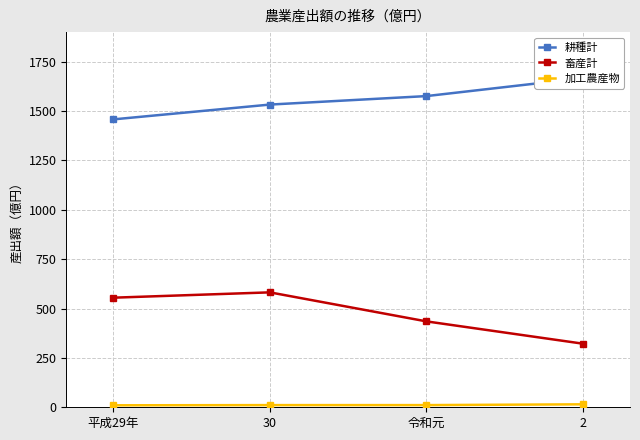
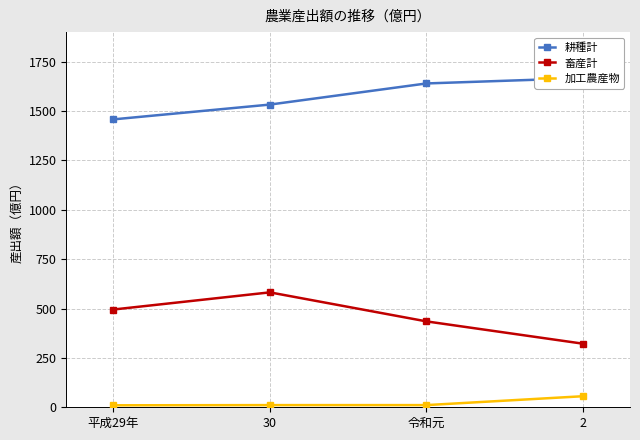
  {
    "耕種計": {
      "平成29年": 1460,
      "30": 1530,
-     "令和元": 1580
+     "令和元": 1640
    },
    "畜産計": {
-     "平成29年": 560,
+     "平成29年": 500,
      "30": 580,
      "令和元": 440,
      "2": 320
    },
    "加工農産物": {
      "平成29年": 10,
      "30": 10,
      "令和元": 10,
-     "2": 20
+     "2": 60
    }
  }
